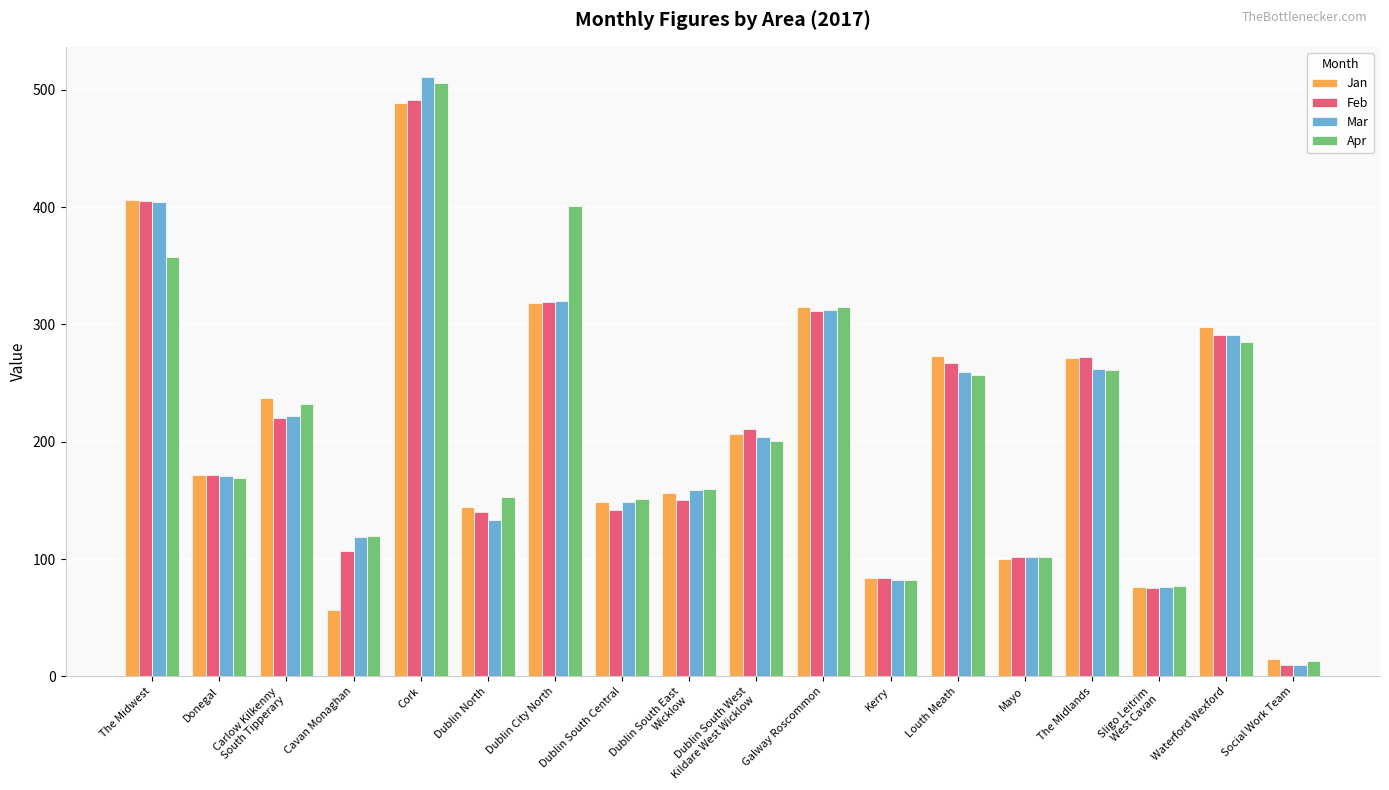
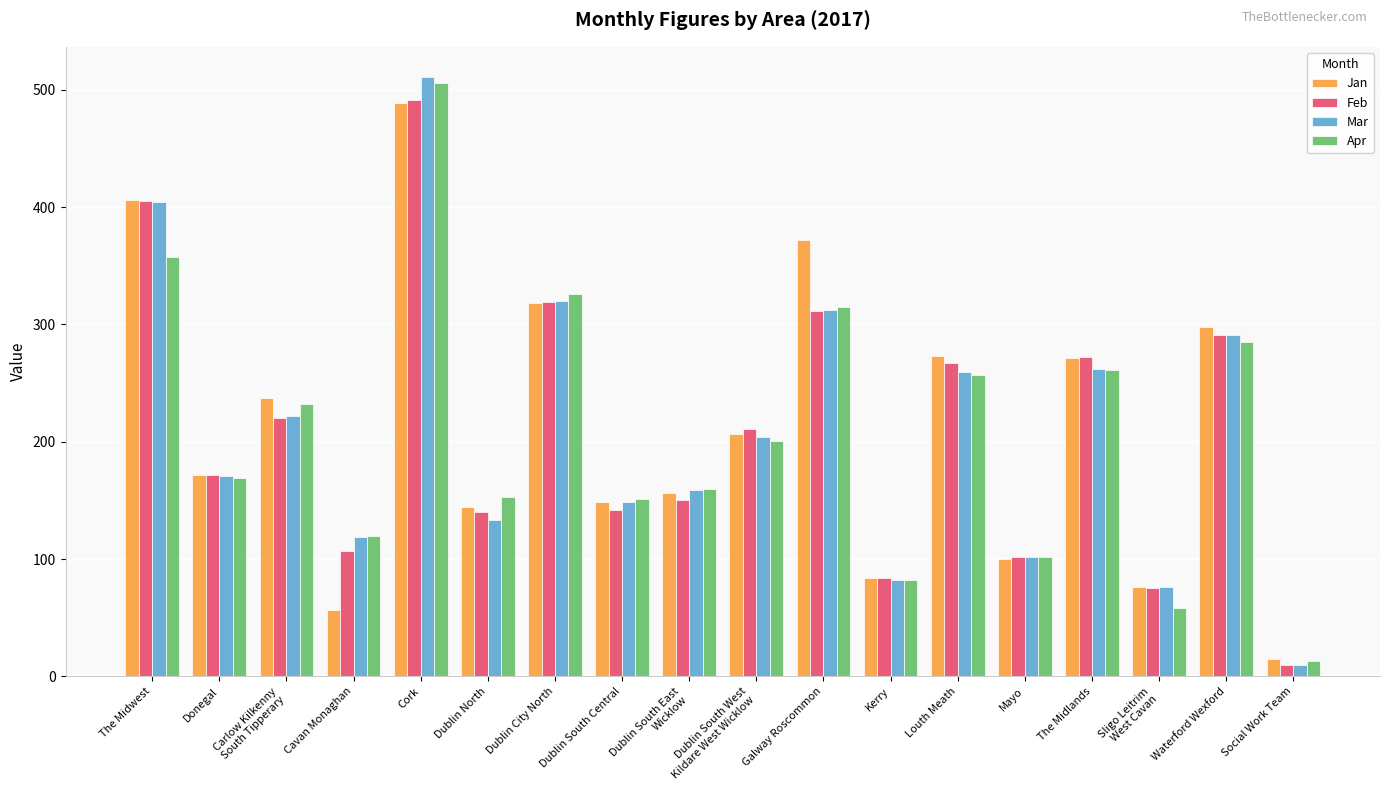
  {
    "Jan": {
      "The Midwest": 406,
      "Donegal": 172,
      "Carlow Kilkenny South Tipperary": 237,
      "Cavan Monaghan": 57,
      "Cork": 489,
      "Dublin North": 144,
      "Dublin City North": 318,
      "Dublin South Central": 149,
      "Dublin South East Wicklow": 156,
      "Dublin South West Kildare West Wicklow": 207,
-     "Galway Roscommon": 315,
+     "Galway Roscommon": 372,
      "Kerry": 84,
      "Louth Meath": 273,
      "Mayo": 100,
      "The Midlands": 271,
      "Sligo Leitrim West Cavan": 76,
      "Waterford Wexford": 298,
      "Social Work Team": 15
    },
    "Feb": {
      "The Midwest": 405,
      "Donegal": 172,
      "Carlow Kilkenny South Tipperary": 220,
      "Cavan Monaghan": 107,
      "Cork": 491,
      "Dublin North": 140,
      "Dublin City North": 319,
      "Dublin South Central": 142,
      "Dublin South East Wicklow": 150,
      "Dublin South West Kildare West Wicklow": 211,
      "Galway Roscommon": 311,
      "Kerry": 84,
      "Louth Meath": 267,
      "Mayo": 102,
      "The Midlands": 272,
      "Sligo Leitrim West Cavan": 75,
      "Waterford Wexford": 291,
      "Social Work Team": 10
    },
    "Mar": {
      "The Midwest": 404,
      "Donegal": 171,
      "Carlow Kilkenny South Tipperary": 222,
      "Cavan Monaghan": 119,
      "Cork": 511,
      "Dublin North": 133,
      "Dublin City North": 320,
      "Dublin South Central": 149,
      "Dublin South East Wicklow": 159,
      "Dublin South West Kildare West Wicklow": 204,
      "Galway Roscommon": 312,
      "Kerry": 82,
      "Louth Meath": 259,
      "Mayo": 102,
      "The Midlands": 262,
      "Sligo Leitrim West Cavan": 76,
      "Waterford Wexford": 291,
      "Social Work Team": 10
    },
    "Apr": {
      "The Midwest": 357,
      "Donegal": 169,
      "Carlow Kilkenny South Tipperary": 232,
      "Cavan Monaghan": 120,
      "Cork": 506,
      "Dublin North": 153,
-     "Dublin City North": 401,
+     "Dublin City North": 326,
      "Dublin South Central": 151,
      "Dublin South East Wicklow": 160,
      "Dublin South West Kildare West Wicklow": 201,
      "Galway Roscommon": 315,
      "Kerry": 82,
      "Louth Meath": 257,
      "Mayo": 102,
      "The Midlands": 261,
-     "Sligo Leitrim West Cavan": 77,
+     "Sligo Leitrim West Cavan": 58,
      "Waterford Wexford": 285,
      "Social Work Team": 13
    }
  }
